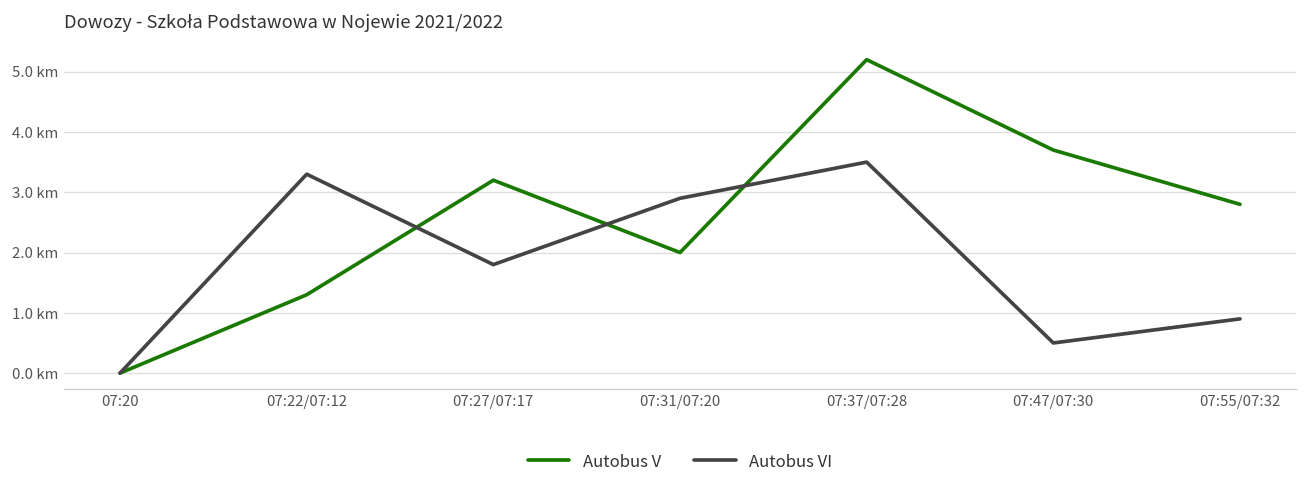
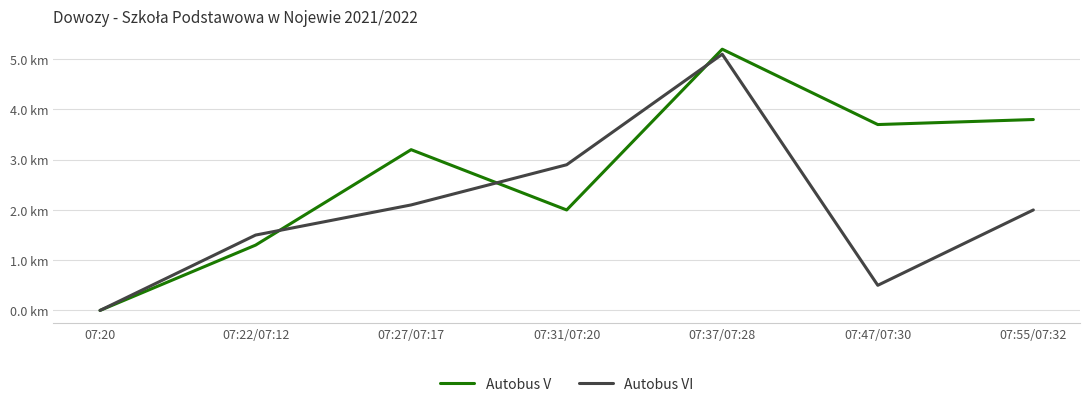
  {
    "Autobus V": {
      "07:22/07:12": "1.3 km",
      "07:27/07:17": "3.2 km",
      "07:31/07:20": "2.0 km",
      "07:37/07:28": "5.2 km",
      "07:47/07:30": "3.7 km",
-     "07:55/07:32": "2.8 km"
+     "07:55/07:32": "3.8 km"
    },
    "Autobus VI": {
-     "07:22/07:12": "3.3 km",
-     "07:27/07:17": "1.8 km",
+     "07:22/07:12": "1.5 km",
+     "07:27/07:17": "2.1 km",
      "07:31/07:20": "2.9 km",
-     "07:37/07:28": "3.5 km",
+     "07:37/07:28": "5.1 km",
      "07:47/07:30": "0.5 km",
-     "07:55/07:32": "0.9 km"
+     "07:55/07:32": "2.0 km"
    }
  }
